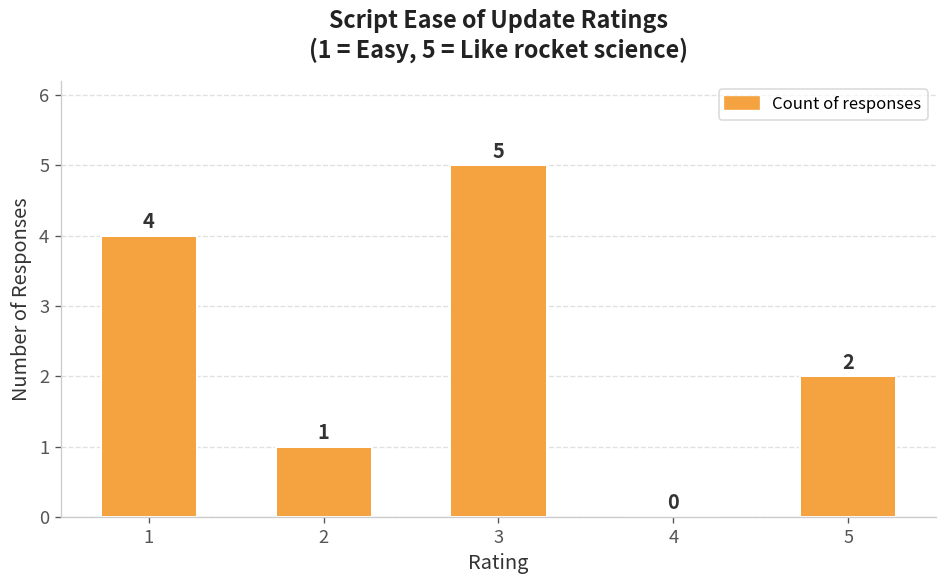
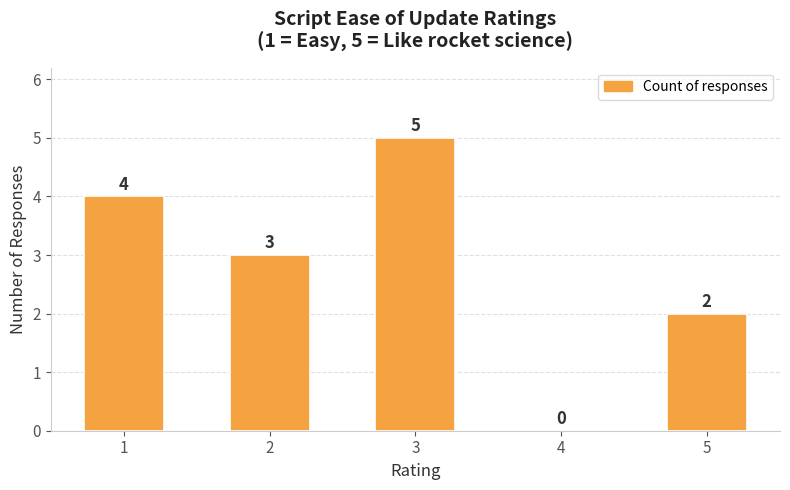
  {
    "1": 4,
-   "2": 1,
+   "2": 3,
    "3": 5,
    "4": 0,
    "5": 2
  }
